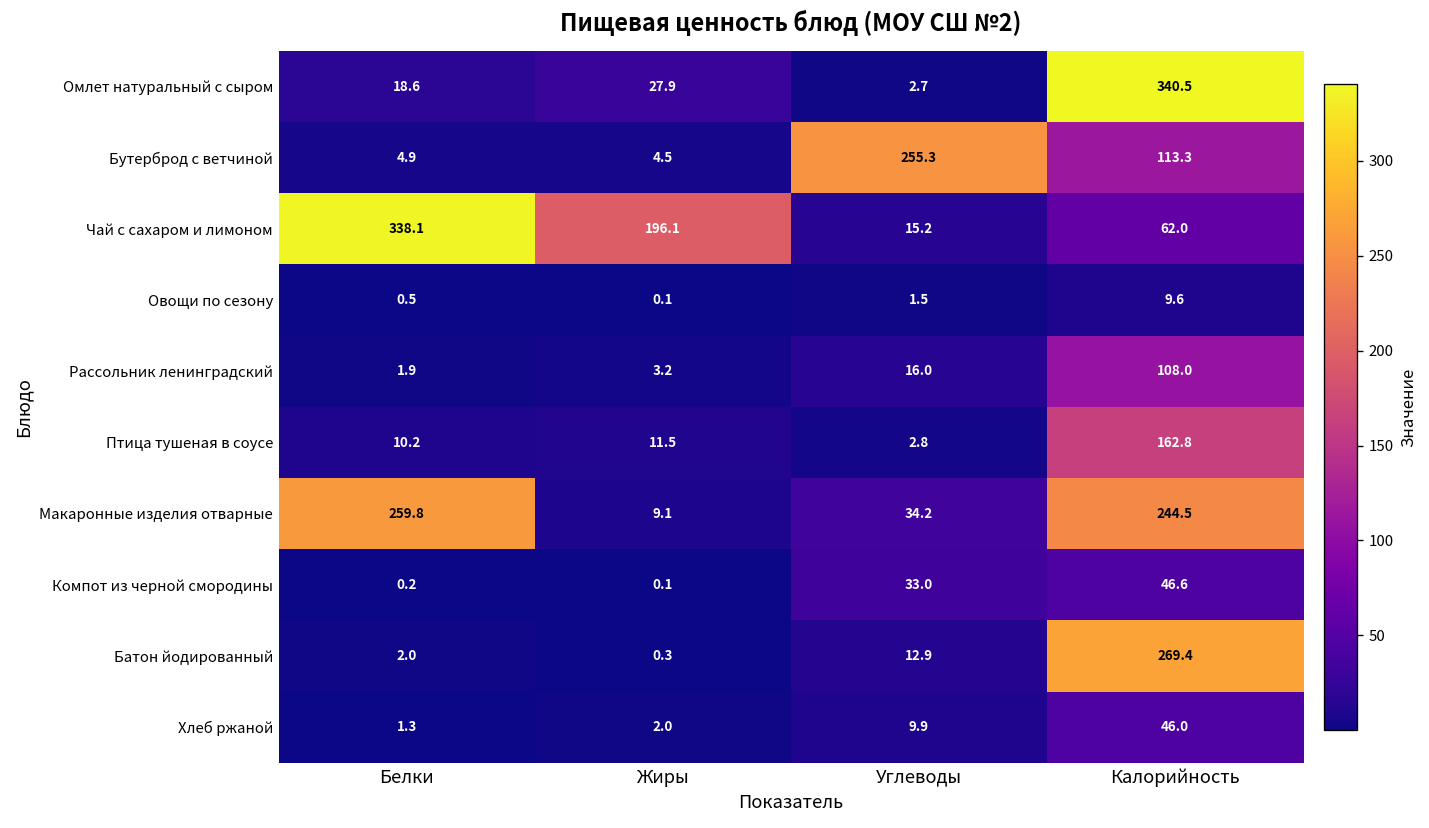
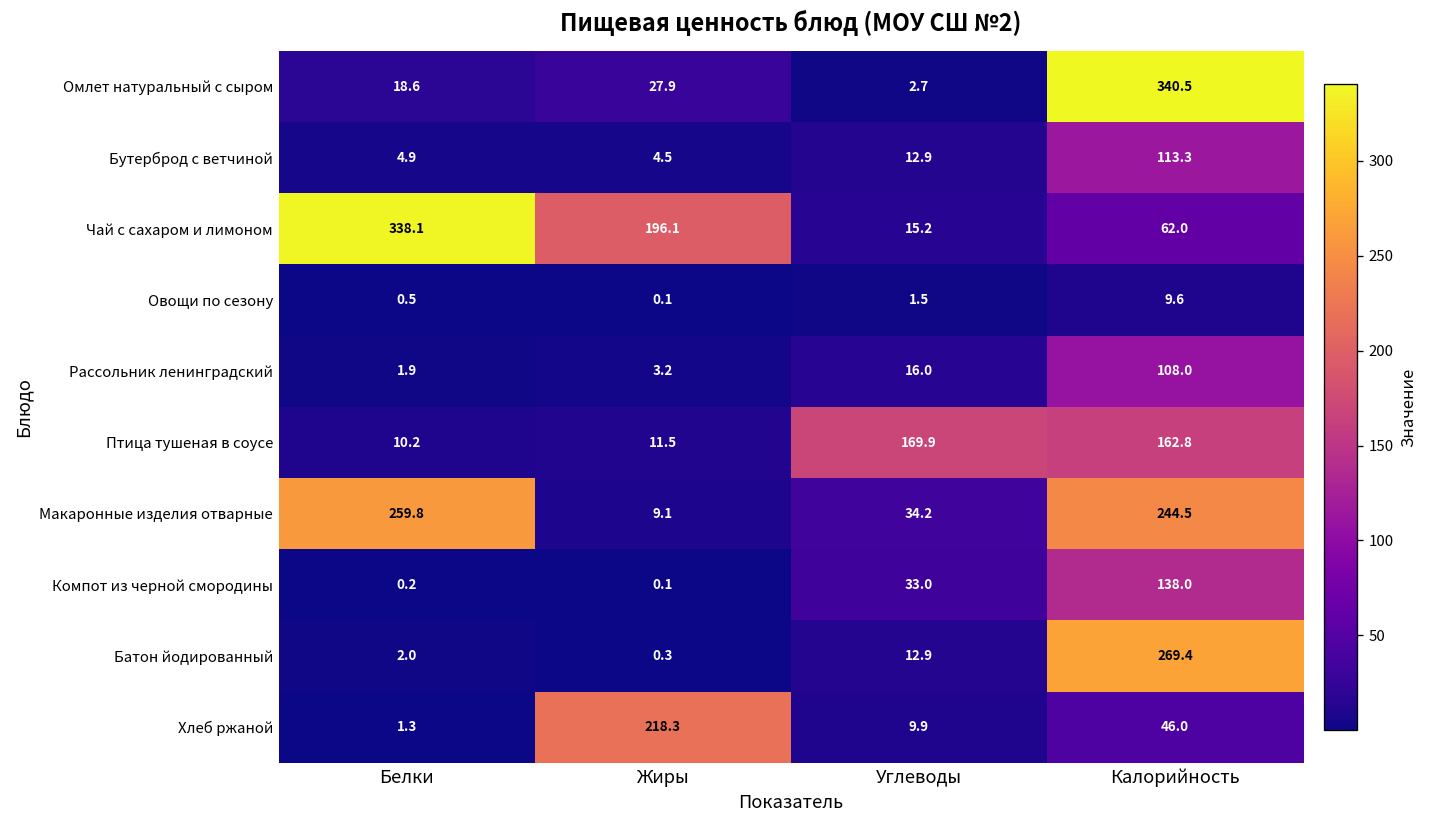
  {
    "Омлет натуральный с сыром": {
      "Белки": 18.6,
      "Жиры": 27.9,
      "Углеводы": 2.7,
      "Калорийность": 340.5
    },
    "Бутерброд с ветчиной": {
      "Белки": 4.9,
      "Жиры": 4.5,
-     "Углеводы": 255.3,
+     "Углеводы": 12.9,
      "Калорийность": 113.3
    },
    "Чай с сахаром и лимоном": {
      "Белки": 338.1,
      "Жиры": 196.1,
      "Углеводы": 15.2,
      "Калорийность": 62.0
    },
    "Овощи по сезону": {
      "Белки": 0.5,
      "Жиры": 0.1,
      "Углеводы": 1.5,
      "Калорийность": 9.6
    },
    "Рассольник ленинградский": {
      "Белки": 1.9,
      "Жиры": 3.2,
      "Углеводы": 16.0,
      "Калорийность": 108.0
    },
    "Птица тушеная в соусе": {
      "Белки": 10.2,
      "Жиры": 11.5,
-     "Углеводы": 2.8,
+     "Углеводы": 169.9,
      "Калорийность": 162.8
    },
    "Макаронные изделия отварные": {
      "Белки": 259.8,
      "Жиры": 9.1,
      "Углеводы": 34.2,
      "Калорийность": 244.5
    },
    "Компот из черной смородины": {
      "Белки": 0.2,
      "Жиры": 0.1,
      "Углеводы": 33.0,
-     "Калорийность": 46.6
+     "Калорийность": 138.0
    },
    "Батон йодированный": {
      "Белки": 2.0,
      "Жиры": 0.3,
      "Углеводы": 12.9,
      "Калорийность": 269.4
    },
    "Хлеб ржаной": {
      "Белки": 1.3,
-     "Жиры": 2.0,
+     "Жиры": 218.3,
      "Углеводы": 9.9,
      "Калорийность": 46.0
    }
  }
